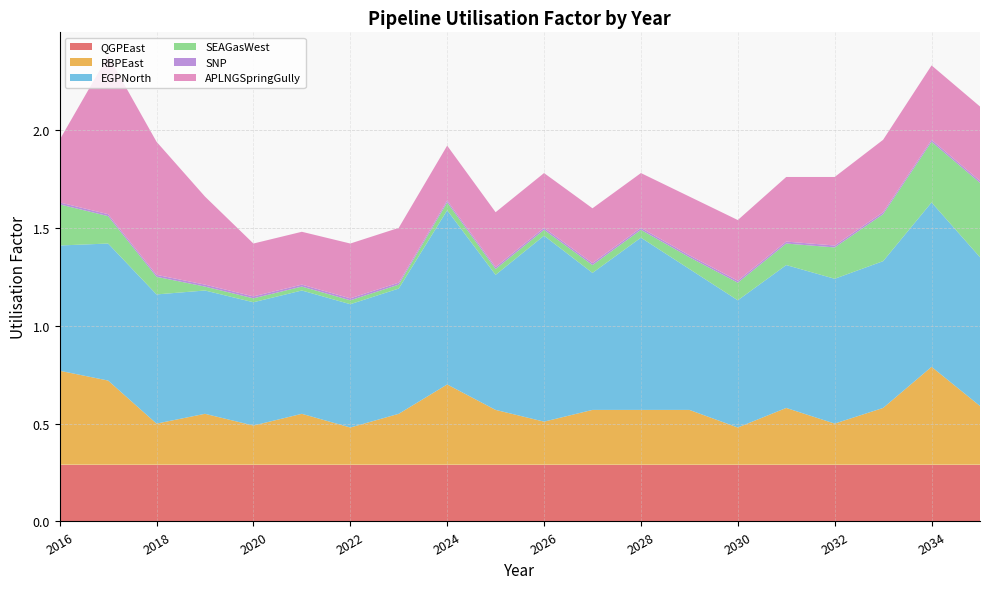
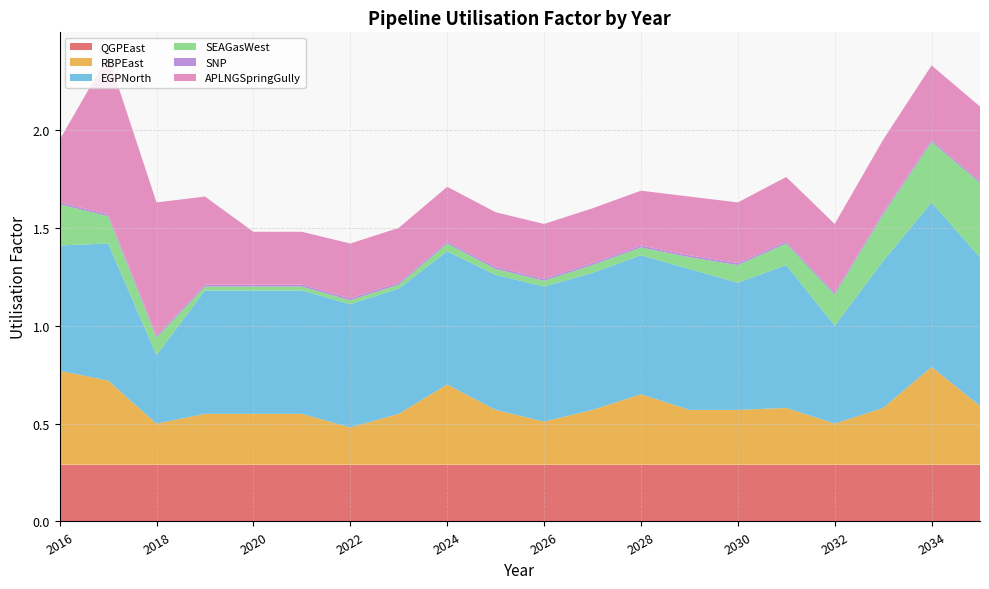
  {
    "QGPEast": {
      "2016": 0.29,
      "2018": 0.29,
      "2020": 0.29,
      "2022": 0.29,
      "2024": 0.29,
      "2026": 0.29,
      "2028": 0.29,
      "2030": 0.29,
      "2032": 0.29,
      "2034": 0.29
    },
    "RBPEast": {
      "2016": 0.48,
      "2018": 0.21,
-     "2020": 0.20,
+     "2020": 0.26,
      "2022": 0.19,
      "2024": 0.41,
      "2026": 0.22,
-     "2028": 0.28,
-     "2030": 0.19,
+     "2028": 0.36,
+     "2030": 0.28,
      "2032": 0.21,
      "2034": 0.50
    },
    "EGPNorth": {
      "2016": 0.64,
-     "2018": 0.66,
+     "2018": 0.35,
      "2020": 0.63,
      "2022": 0.63,
-     "2024": 0.89,
-     "2026": 0.95,
-     "2028": 0.88,
+     "2024": 0.68,
+     "2026": 0.69,
+     "2028": 0.71,
      "2030": 0.65,
-     "2032": 0.74,
+     "2032": 0.50,
      "2034": 0.84
    }
  }
